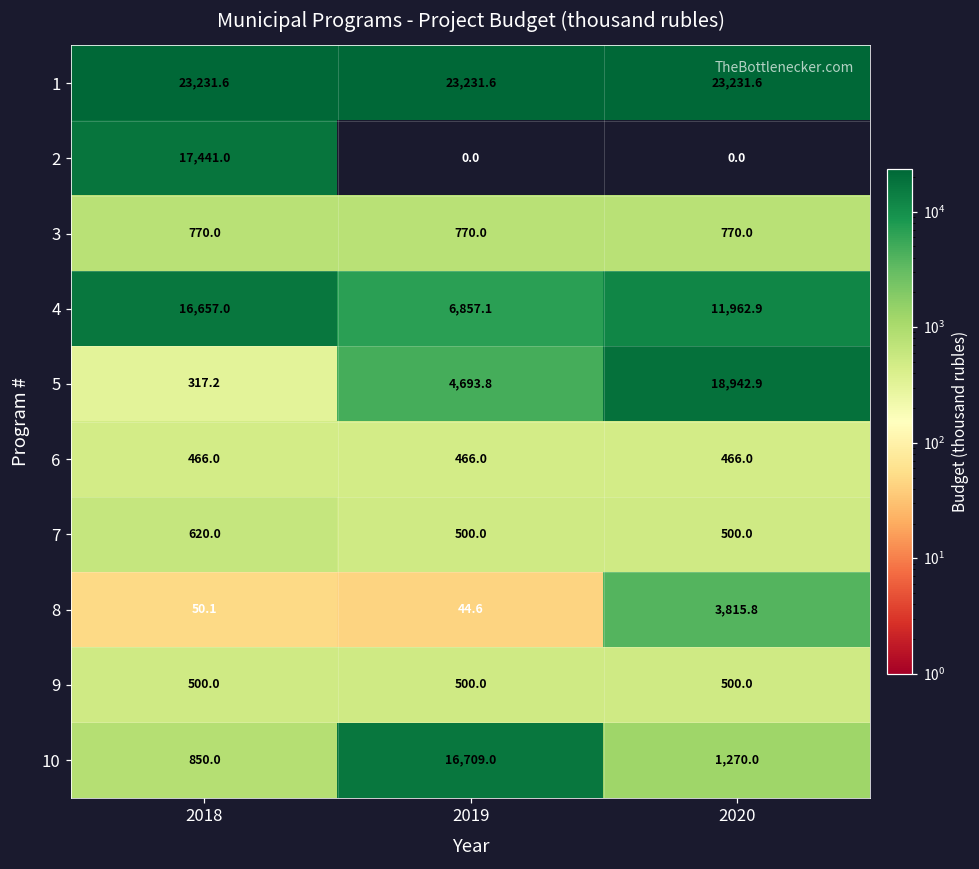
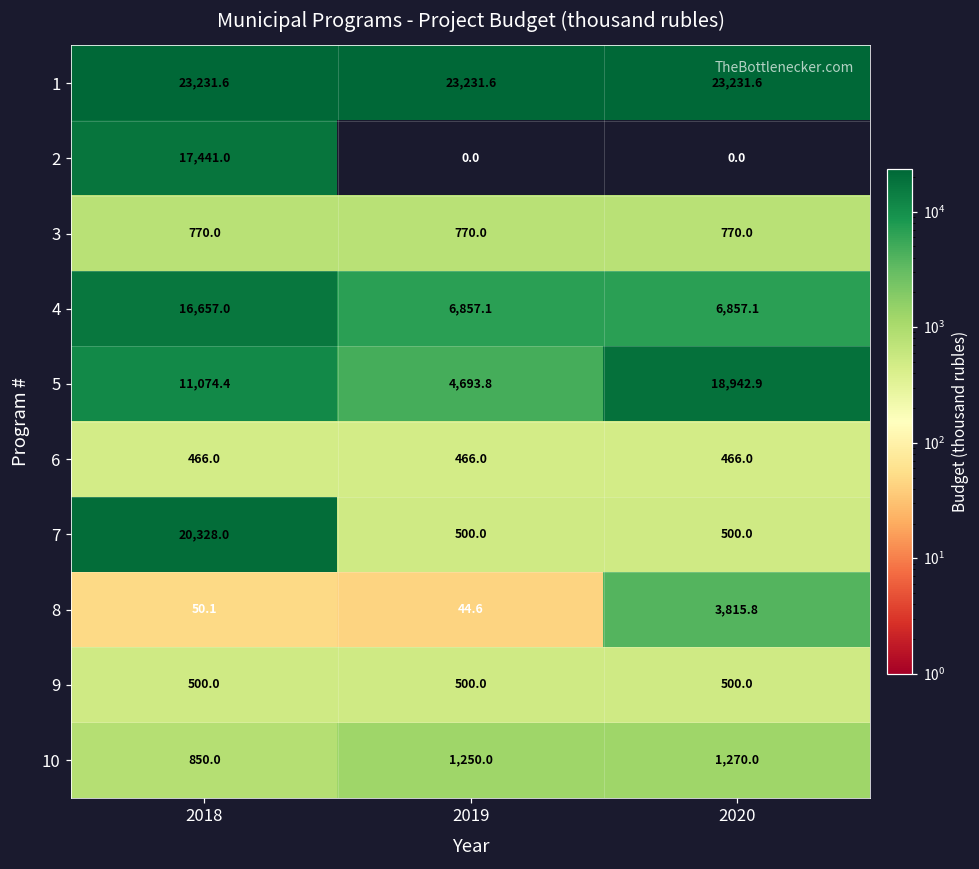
  {
    "1": {
      "2018": "23,231.6",
      "2019": "23,231.6"
    },
    "2": {
      "2018": "17,441.0",
      "2019": "0.0",
      "2020": "0.0"
    },
    "3": {
      "2018": "770.0",
      "2019": "770.0",
      "2020": "770.0"
    },
    "4": {
      "2018": "16,657.0",
      "2019": "6,857.1",
-     "2020": "11,962.9"
+     "2020": "6,857.1"
    },
    "5": {
-     "2018": "317.2",
+     "2018": "11,074.4",
      "2019": "4,693.8",
      "2020": "18,942.9"
    },
    "6": {
      "2018": "466.0",
      "2019": "466.0",
      "2020": "466.0"
    },
    "7": {
-     "2018": "620.0",
+     "2018": "20,328.0",
      "2019": "500.0",
      "2020": "500.0"
    },
    "8": {
      "2018": "50.1",
      "2019": "44.6",
      "2020": "3,815.8"
    },
    "9": {
      "2018": "500.0",
      "2019": "500.0",
      "2020": "500.0"
    },
    "10": {
      "2018": "850.0",
-     "2019": "16,709.0",
+     "2019": "1,250.0",
      "2020": "1,270.0"
    }
  }
